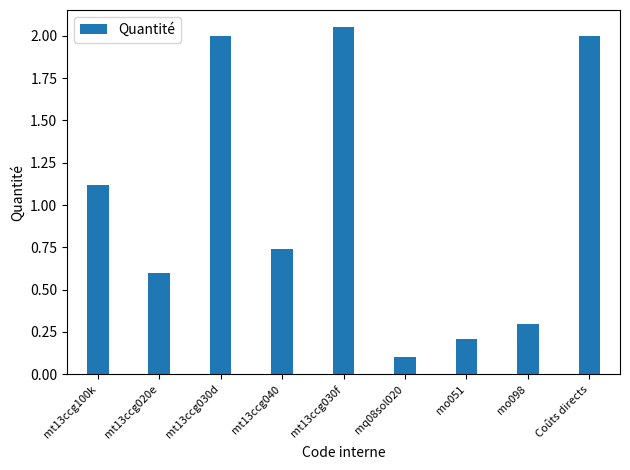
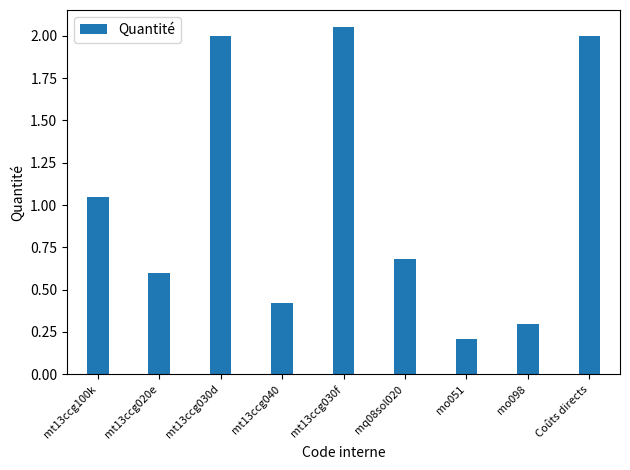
  {
-   "mt13ccg100k": 1.12,
+   "mt13ccg100k": 1.05,
    "mt13ccg020e": 0.60,
    "mt13ccg030d": 2.00,
-   "mt13ccg040": 0.74,
+   "mt13ccg040": 0.42,
    "mt13ccg030f": 2.05,
-   "mq08sol020": 0.10,
+   "mq08sol020": 0.68,
    "mo051": 0.21,
    "mo098": 0.30,
    "Coûts directs": 2.00
  }
